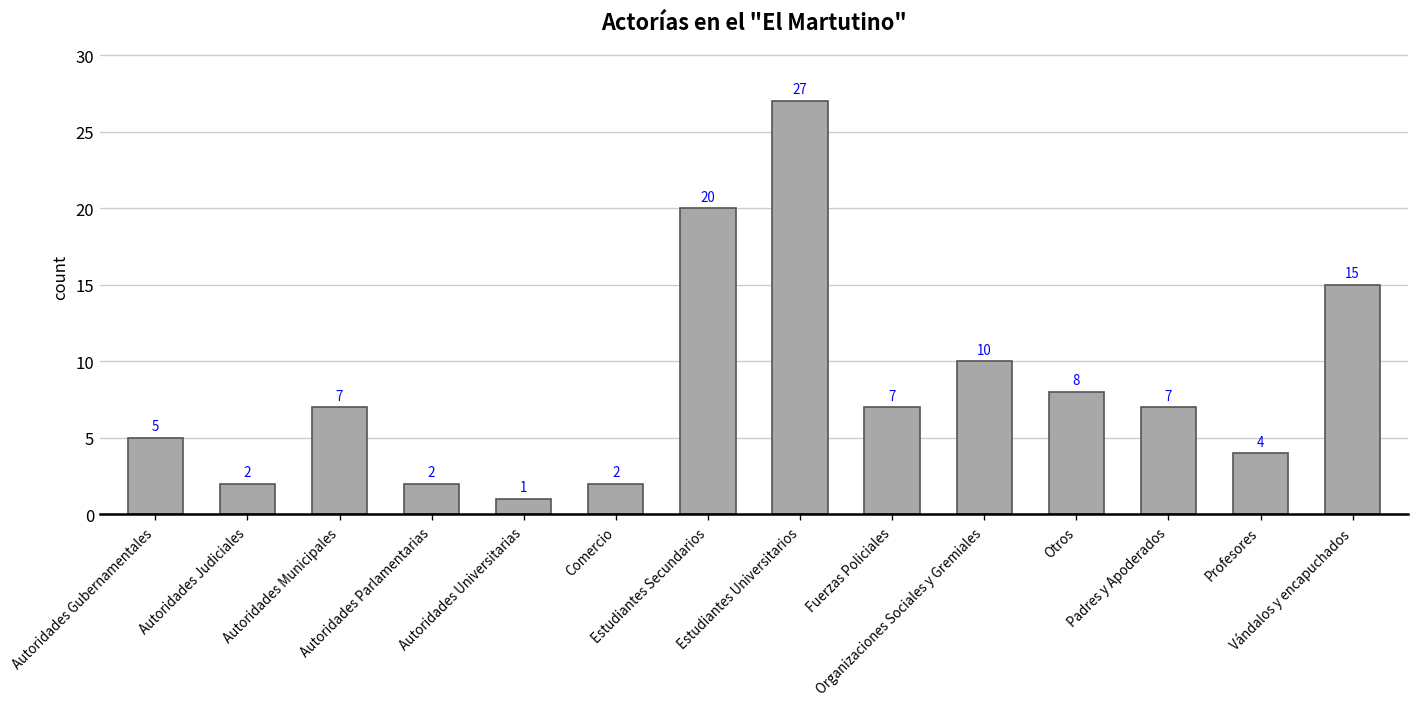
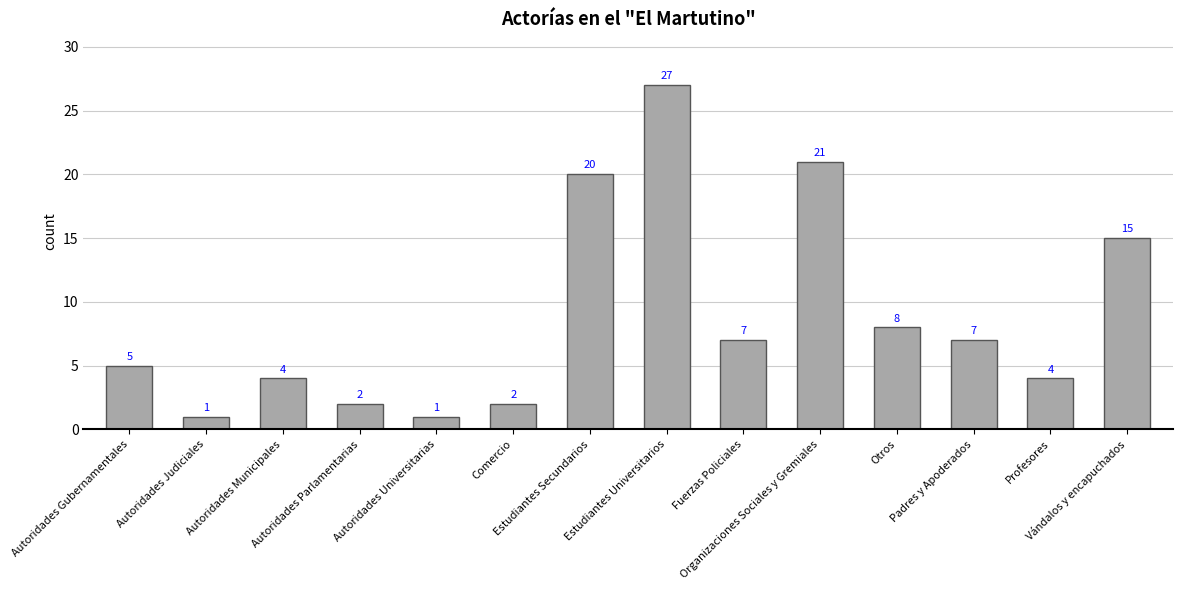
  {
    "Autoridades Gubernamentales": 5,
-   "Autoridades Judiciales": 2,
-   "Autoridades Municipales": 7,
+   "Autoridades Judiciales": 1,
+   "Autoridades Municipales": 4,
    "Autoridades Parlamentarias": 2,
    "Autoridades Universitarias": 1,
    "Comercio": 2,
    "Estudiantes Secundarios": 20,
    "Estudiantes Universitarios": 27,
    "Fuerzas Policiales": 7,
-   "Organizaciones Sociales y Gremiales": 10,
+   "Organizaciones Sociales y Gremiales": 21,
    "Otros": 8,
    "Padres y Apoderados": 7,
    "Profesores": 4,
    "Vándalos y encapuchados": 15
  }
